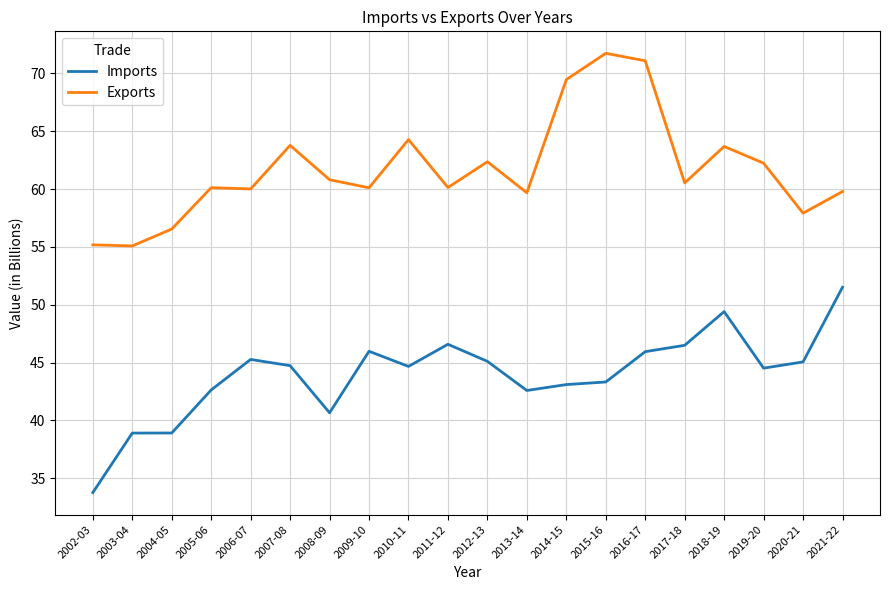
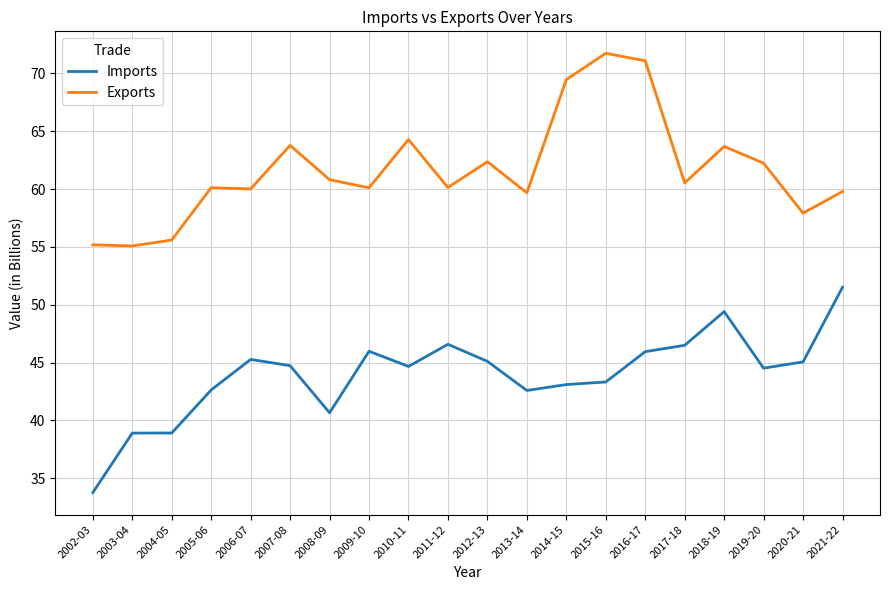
  {
    "Imports": {
      "2002-03": 33.7,
      "2003-04": 38.9,
      "2004-05": 38.9,
      "2005-06": 42.6,
      "2006-07": 45.3,
      "2007-08": 44.7,
      "2008-09": 40.7,
      "2009-10": 46.0,
      "2010-11": 44.7,
      "2011-12": 46.6,
      "2012-13": 45.1,
      "2013-14": 42.6,
      "2014-15": 43.1,
      "2015-16": 43.3,
      "2016-17": 45.9,
      "2017-18": 46.5,
      "2018-19": 49.4,
      "2019-20": 44.5,
      "2020-21": 45.1,
      "2021-22": 51.5
    },
    "Exports": {
      "2002-03": 55.2,
      "2003-04": 55.1,
-     "2004-05": 56.5,
+     "2004-05": 55.6,
      "2005-06": 60.1,
      "2006-07": 60.0,
      "2007-08": 63.8,
      "2008-09": 60.8,
      "2009-10": 60.1,
      "2010-11": 64.3,
      "2011-12": 60.1,
      "2012-13": 62.4,
      "2013-14": 59.7,
      "2014-15": 69.5,
      "2015-16": 71.7,
      "2016-17": 71.1,
      "2017-18": 60.5,
      "2018-19": 63.7,
      "2019-20": 62.2,
      "2020-21": 57.9,
      "2021-22": 59.8
    }
  }
